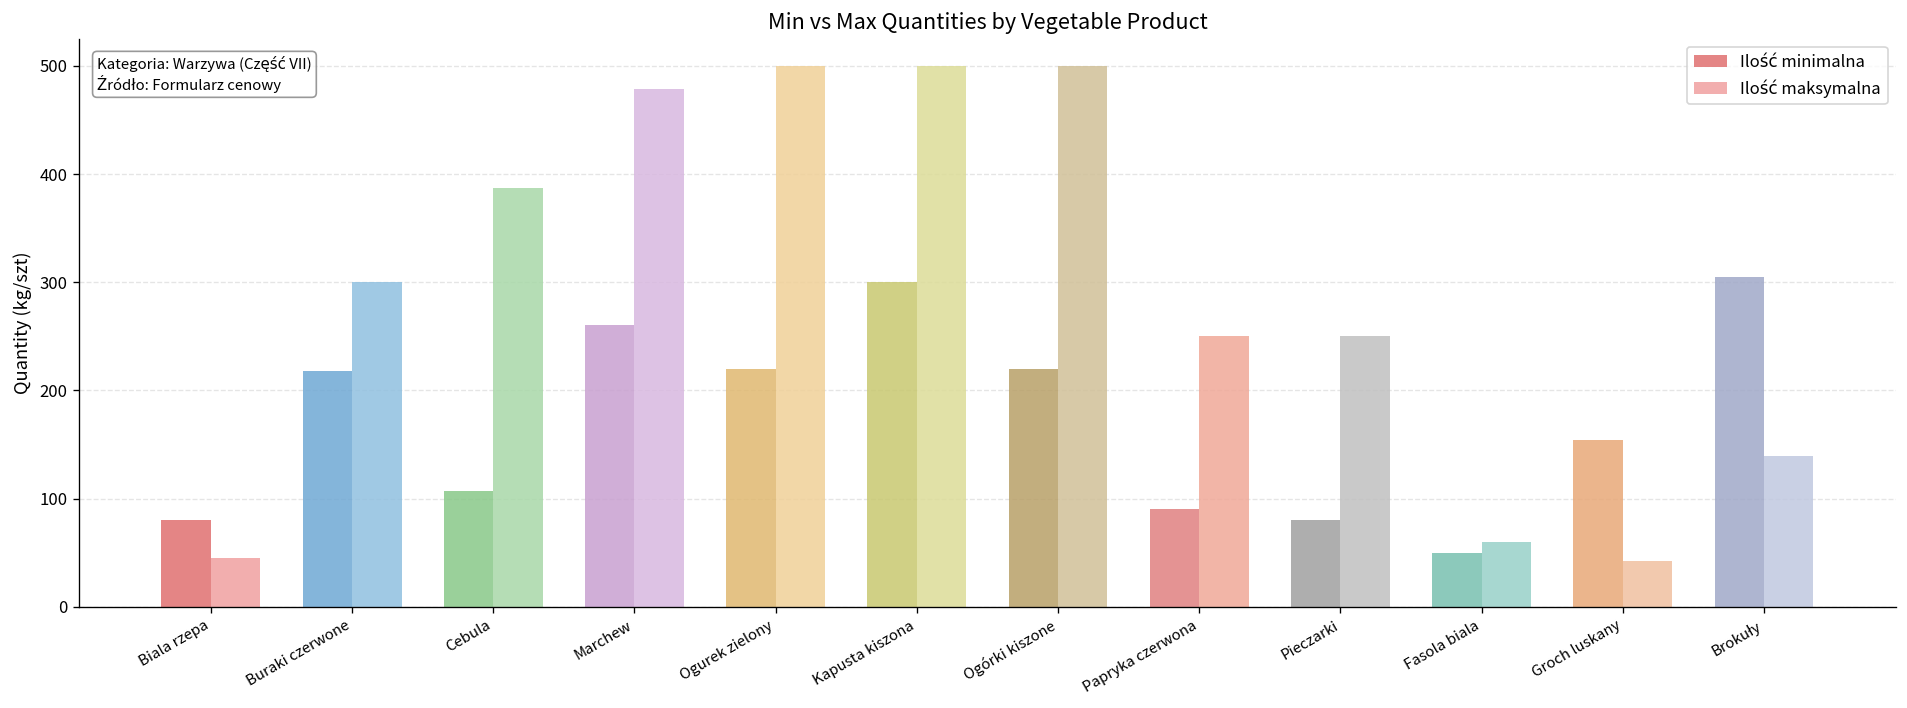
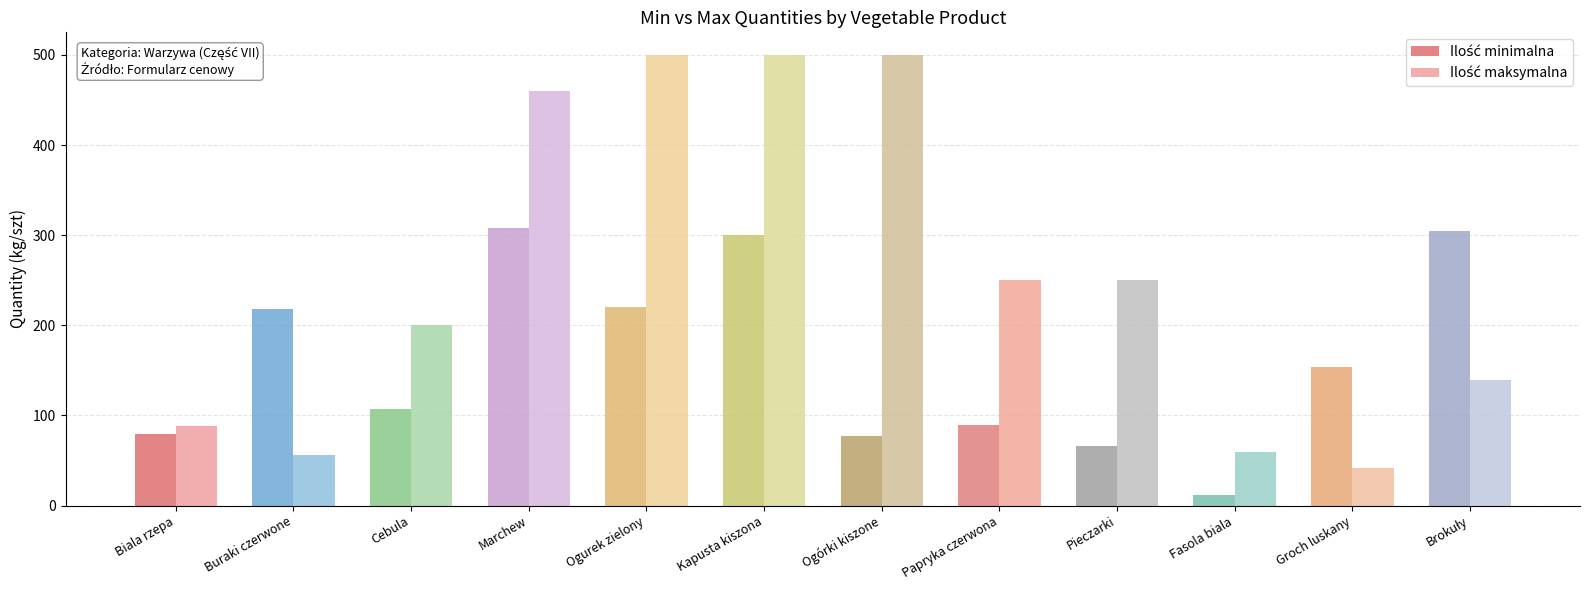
  {
    "Ilość minimalna": {
      "Biala rzepa": 80,
      "Buraki czerwone": 220,
      "Cebula": 110,
-     "Marchew": 260,
+     "Marchew": 310,
      "Ogurek zielony": 220,
      "Kapusta kiszona": 300,
-     "Ogórki kiszone": 220,
+     "Ogórki kiszone": 80,
      "Papryka czerwona": 90,
-     "Pieczarki": 80,
-     "Fasola biala": 50,
+     "Pieczarki": 70,
+     "Fasola biala": 10,
      "Groch luskany": 150,
      "Brokuły": 310
    },
    "Ilość maksymalna": {
-     "Biala rzepa": 50,
-     "Buraki czerwone": 300,
-     "Cebula": 390,
-     "Marchew": 480,
+     "Biala rzepa": 90,
+     "Buraki czerwone": 60,
+     "Cebula": 200,
+     "Marchew": 460,
      "Ogurek zielony": 500,
      "Kapusta kiszona": 500,
      "Ogórki kiszone": 500,
      "Papryka czerwona": 250,
      "Pieczarki": 250,
      "Fasola biala": 60,
      "Groch luskany": 40,
      "Brokuły": 140
    }
  }
